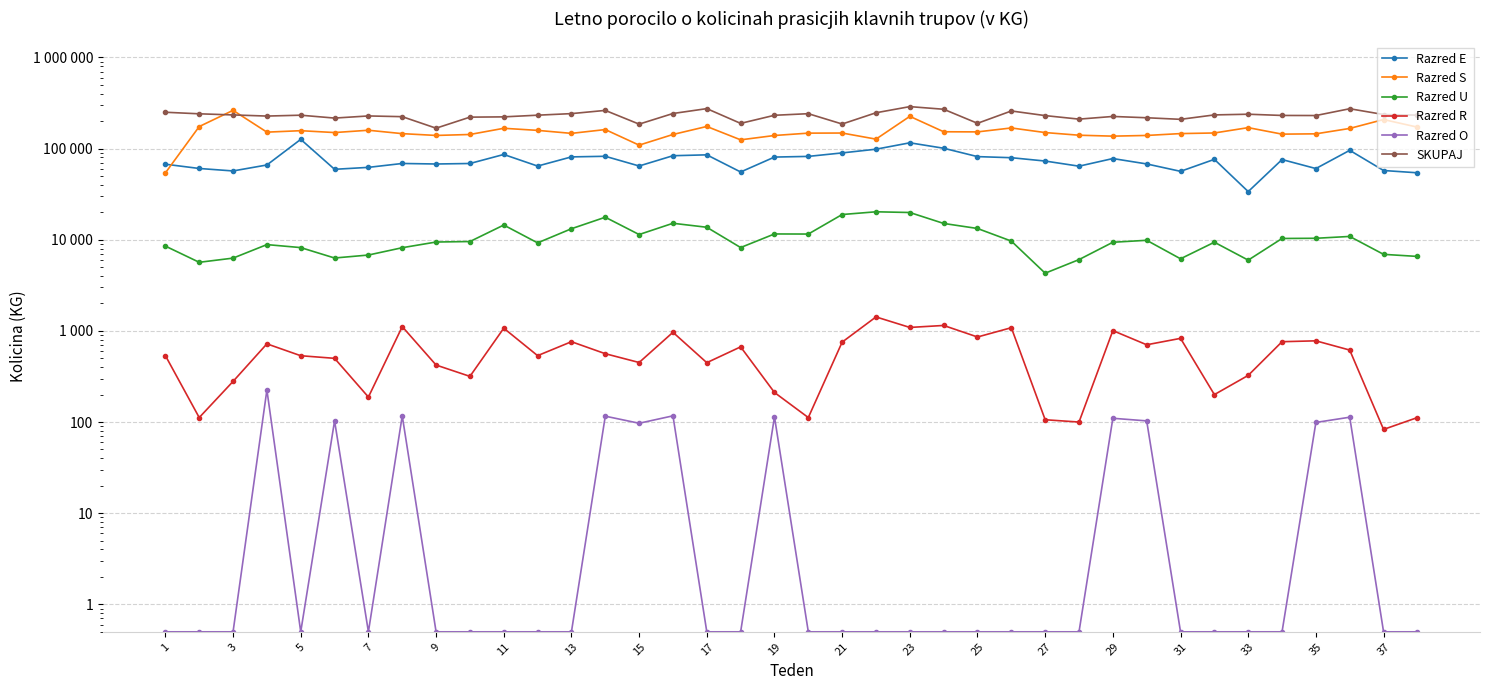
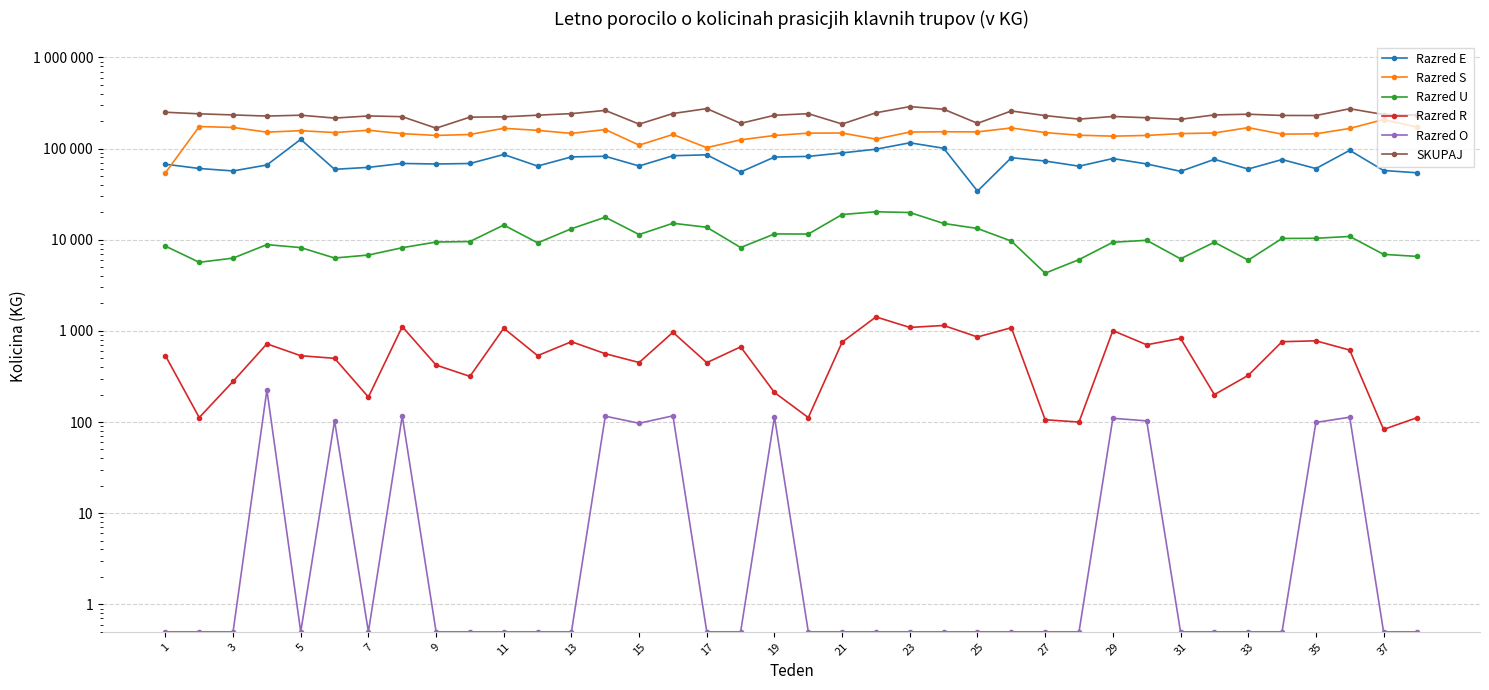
  {
    "Razred E": {
      "1": 70000,
      "3": 60000,
      "5": 130000,
      "7": 60000,
      "9": 70000,
      "11": 90000,
      "13": 80000,
      "15": 60000,
      "17": 90000,
      "19": 80000,
      "21": 90000,
      "23": 120000,
-     "25": 80000,
+     "25": 34000,
      "27": 70000,
      "29": 80000,
      "31": 60000,
-     "33": 34000,
+     "33": 60000,
      "35": 60000,
      "37": 60000
    },
    "Razred S": {
      "1": 50000,
-     "3": 260000,
+     "3": 170000,
      "5": 160000,
      "7": 160000,
      "9": 140000,
      "11": 170000,
      "13": 150000,
      "15": 110000,
-     "17": 170000,
+     "17": 100000,
      "19": 140000,
      "21": 150000,
-     "23": 230000,
+     "23": 150000,
      "25": 150000,
      "27": 150000,
      "29": 140000,
      "31": 150000,
      "33": 170000,
      "35": 150000
    },
    "Razred U": {
      "1": 9000,
      "3": 6000,
      "5": 8000,
      "7": 7000,
      "9": 9000,
      "11": 14000,
      "13": 13000,
      "15": 11000,
      "17": 14000,
      "19": 12000,
      "21": 19000,
      "23": 20000,
      "25": 13000,
      "27": 4000,
      "29": 9000,
      "31": 6000,
      "33": 6000,
      "35": 10000,
      "37": 7000
    },
    "Razred R": {
      "1": 500,
      "3": 280,
      "5": 500,
      "7": 190,
      "9": 400,
      "11": 1100,
      "13": 800,
      "15": 500,
      "17": 400,
      "19": 210,
      "21": 800,
      "23": 1100,
      "25": 900,
      "27": 110,
      "29": 1000,
      "31": 800,
      "33": 330,
      "35": 800,
      "37": 80
    },
    "Razred O": {
      "1": 0.5,
      "3": 0.5,
      "5": 0.5,
      "7": 0.5,
      "9": 0.5,
      "11": 0.5,
      "13": 0.5,
      "15": 100,
      "17": 0.5,
      "19": 110,
      "21": 0.5,
      "23": 0.5,
      "25": 0.5,
      "27": 0.5,
      "29": 110,
      "31": 0.5,
      "33": 0.5,
      "35": 100,
      "37": 0.5
    },
    "SKUPAJ": {
      "1": 250000,
      "3": 230000,
      "5": 230000,
      "7": 230000,
      "9": 170000,
      "11": 220000,
      "13": 240000,
      "15": 190000,
      "17": 270000,
      "19": 230000,
      "21": 190000,
      "23": 290000,
      "25": 190000,
      "27": 230000,
      "29": 230000,
      "31": 210000,
      "33": 240000,
      "35": 230000
    }
  }
